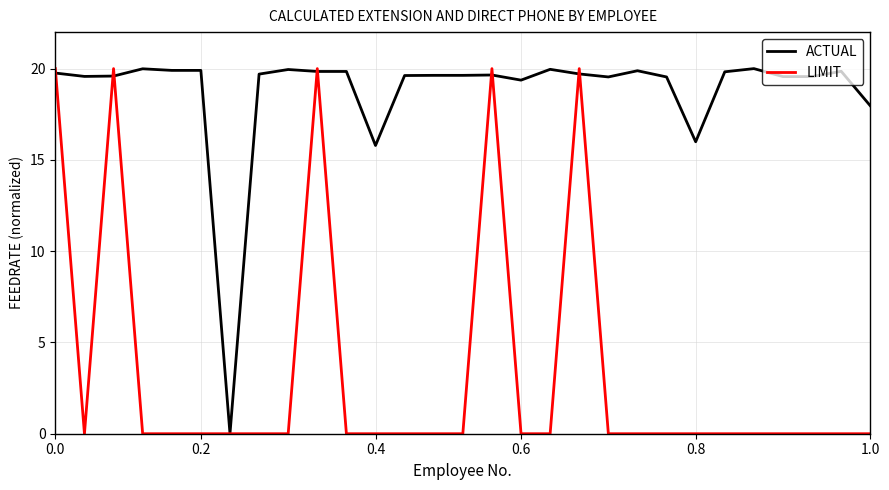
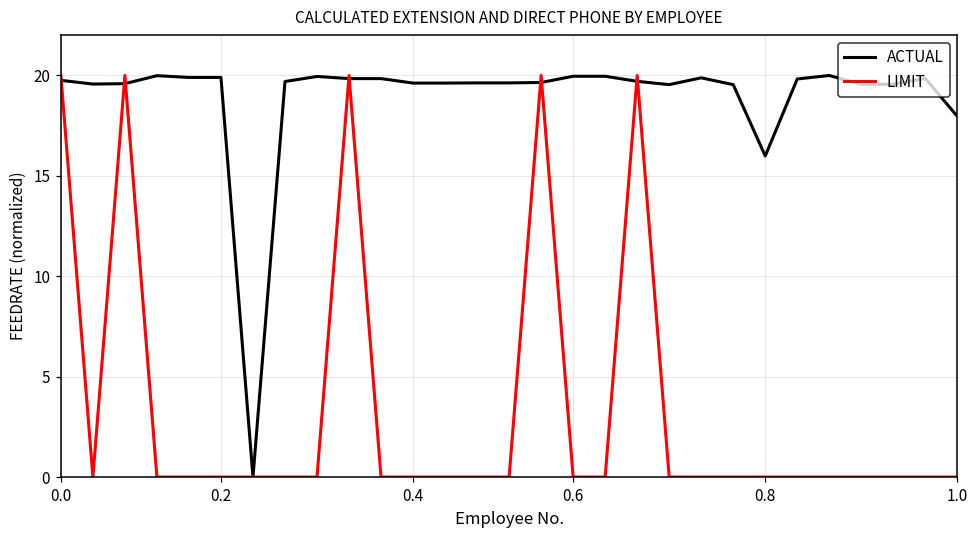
  {
    "ACTUAL": {
      "0.0": 19.8,
      "0.2": 19.9,
-     "0.4": 15.8,
-     "0.6": 19.4,
+     "0.4": 19.6,
+     "0.6": 20.0,
      "0.8": 16.0,
      "1.0": 18.0
    },
    "LIMIT": {
      "0.0": 20.0,
      "0.2": 0.0,
      "0.4": 0.0,
      "0.6": 0.0,
      "0.8": 0.0,
      "1.0": 0.0
    }
  }
